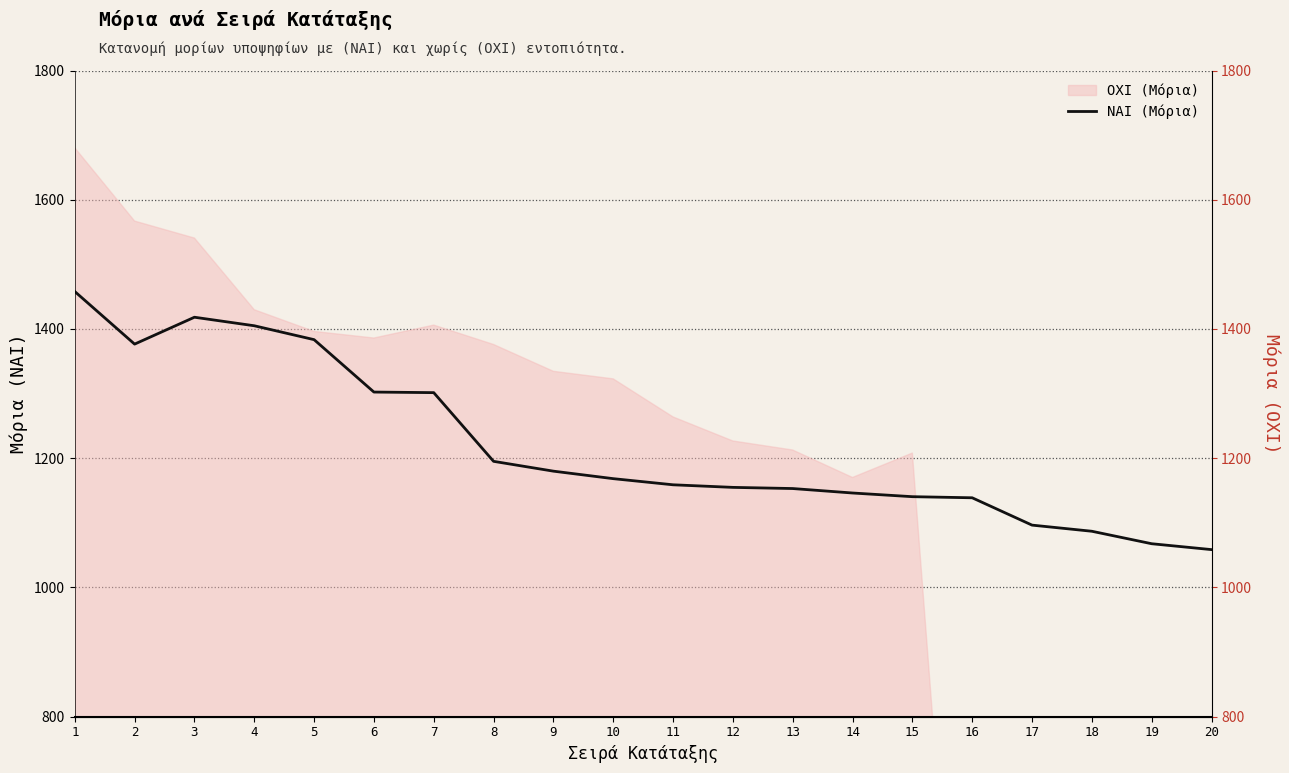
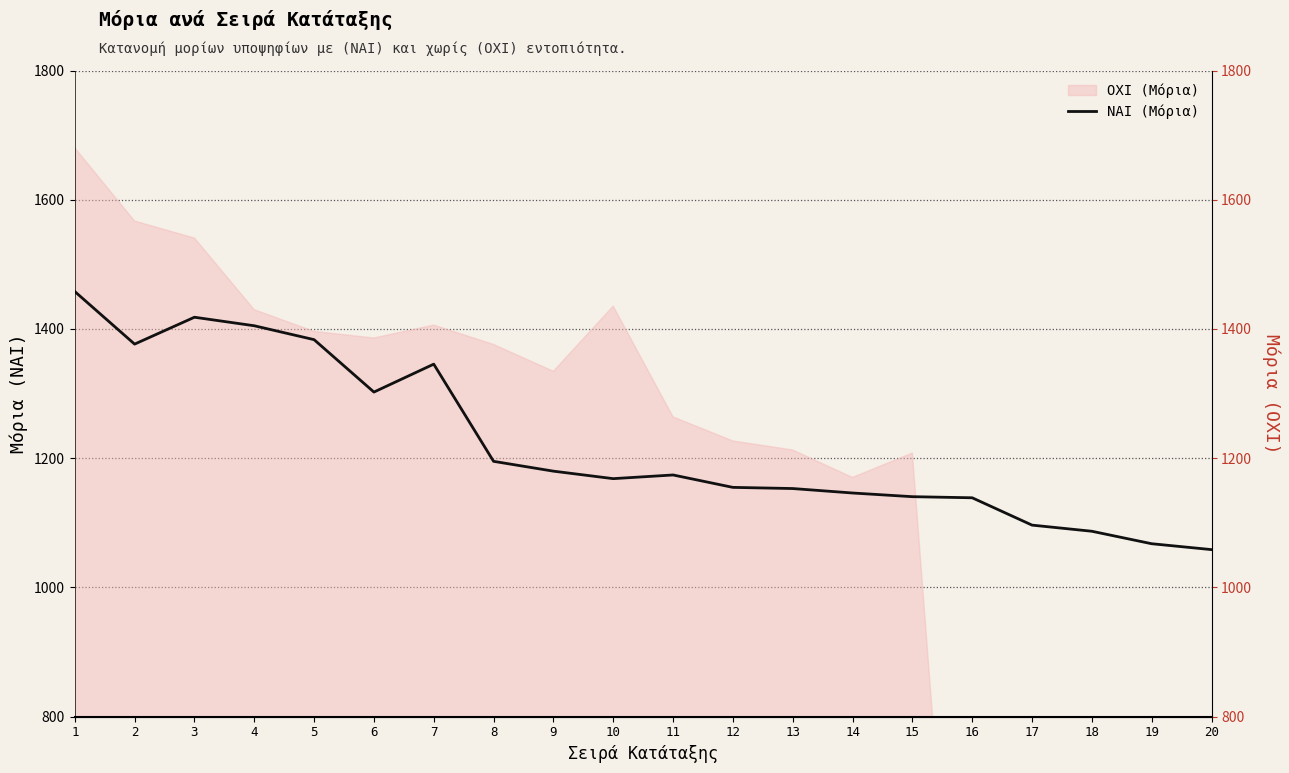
  {
    "ΝΑΙ (Μόρια)": {
      "1": 1460,
      "2": 1380,
      "3": 1420,
      "4": 1410,
      "5": 1380,
      "6": 1300,
-     "7": 1300,
+     "7": 1350,
      "8": 1200,
      "9": 1180,
      "10": 1170,
-     "11": 1160,
+     "11": 1170,
      "12": 1150,
      "13": 1150,
      "14": 1150,
      "15": 1140,
      "16": 1140,
      "17": 1100,
      "18": 1090,
      "19": 1070,
      "20": 1060
    },
    "ΟΧΙ (Μόρια)": {
      "1": 1680,
      "2": 1570,
      "3": 1540,
      "4": 1430,
      "5": 1400,
      "6": 1390,
      "7": 1410,
      "8": 1380,
      "9": 1330,
-     "10": 1320,
+     "10": 1440,
      "11": 1260,
      "12": 1230,
      "13": 1210,
      "14": 1170,
      "15": 1210
    }
  }
